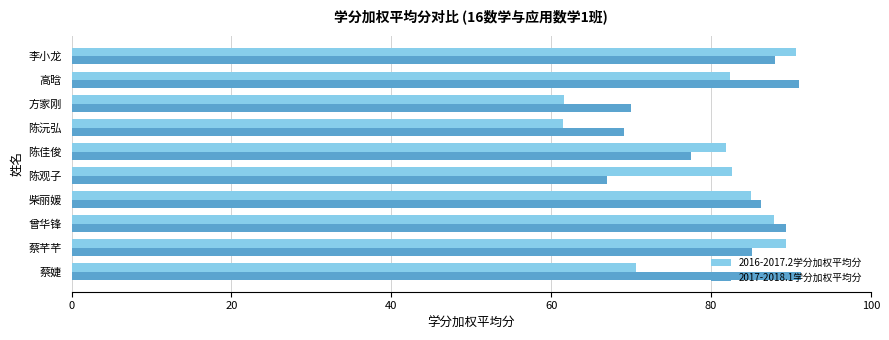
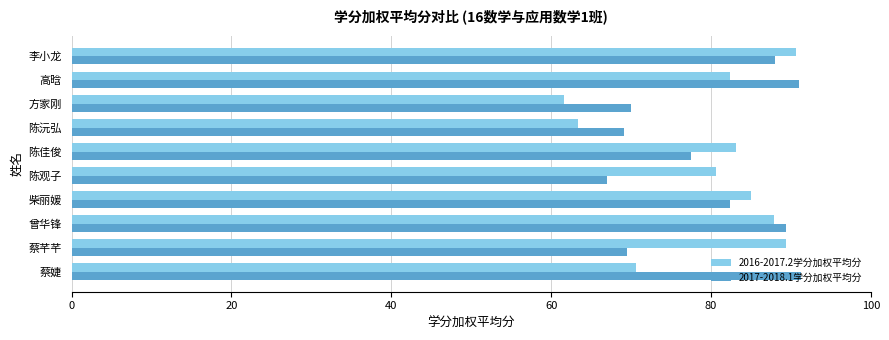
  {
    "2016-2017.2学分加权平均分": {
      "李小龙": 91,
      "高晗": 82,
      "方家刚": 62,
-     "陈沅弘": 61,
-     "陈佳俊": 82,
-     "陈观子": 83,
+     "陈沅弘": 63,
+     "陈佳俊": 83,
+     "陈观子": 81,
      "柴丽媛": 85,
      "曾华锋": 88,
      "蔡芊芊": 89,
      "蔡婕": 71
    },
    "2017-2018.1学分加权平均分": {
      "李小龙": 88,
      "高晗": 91,
      "方家刚": 70,
      "陈沅弘": 69,
      "陈佳俊": 78,
      "陈观子": 67,
-     "柴丽媛": 86,
+     "柴丽媛": 82,
      "曾华锋": 89,
-     "蔡芊芊": 85,
+     "蔡芊芊": 70,
      "蔡婕": 91
    }
  }
